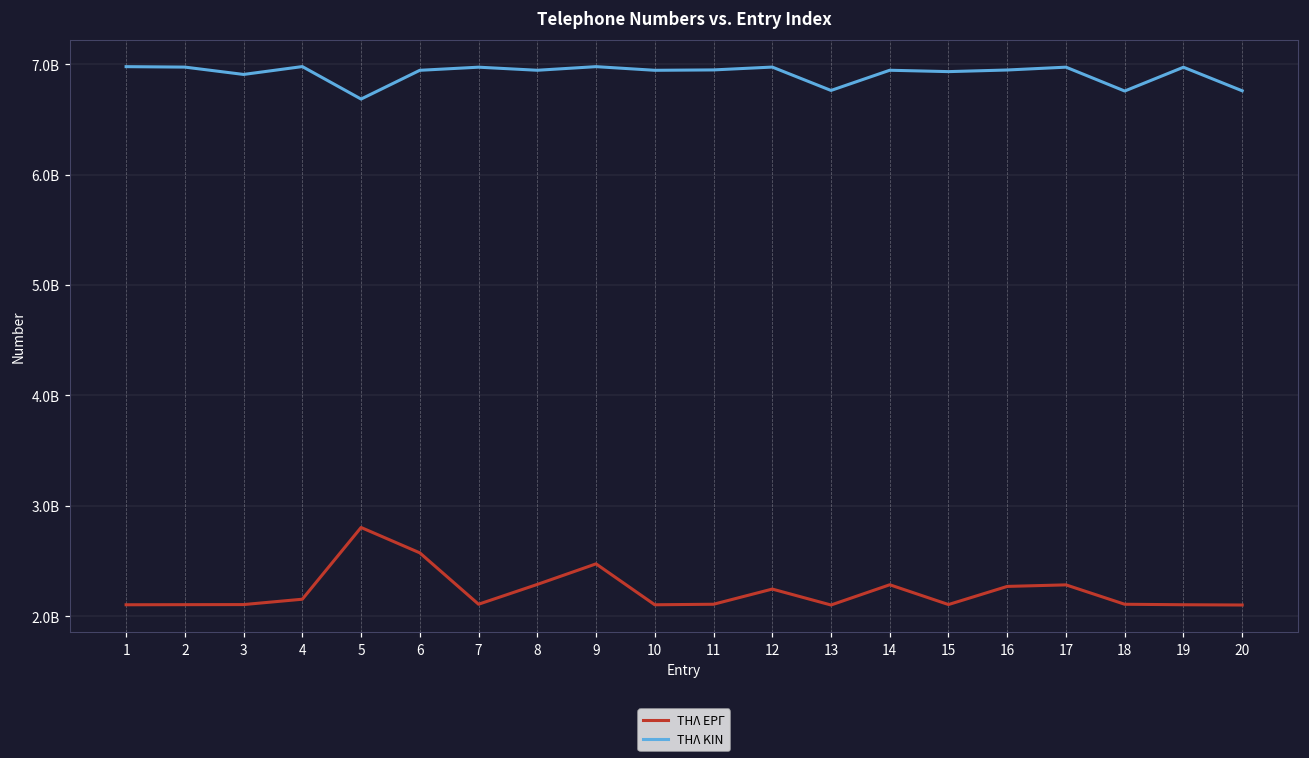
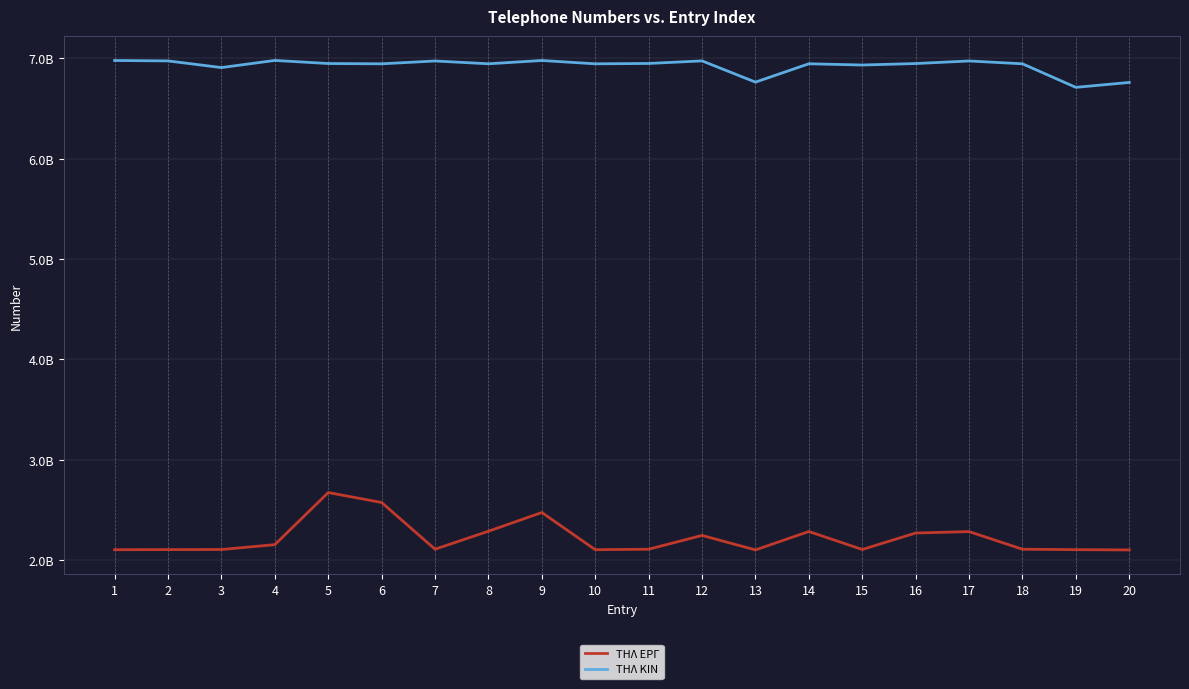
  {
    "ΤΗΛ ΕΡΓ": {
      "1": 2100000000,
      "2": 2110000000,
      "3": 2110000000,
      "4": 2160000000,
-     "5": 2800000000,
+     "5": 2670000000,
      "6": 2570000000,
      "7": 2110000000,
      "8": 2290000000,
      "9": 2480000000,
      "10": 2100000000,
      "11": 2110000000,
      "12": 2250000000,
      "13": 2100000000,
      "14": 2290000000,
      "15": 2110000000,
      "16": 2270000000,
      "17": 2290000000,
      "18": 2110000000,
      "19": 2110000000,
      "20": 2100000000
    },
    "ΤΗΛ ΚΙΝ": {
      "1": 6980000000,
      "2": 6970000000,
      "3": 6910000000,
      "4": 6980000000,
-     "5": 6680000000,
+     "5": 6950000000,
      "6": 6940000000,
      "7": 6970000000,
      "8": 6940000000,
      "9": 6980000000,
      "10": 6940000000,
      "11": 6950000000,
      "12": 6970000000,
      "13": 6760000000,
      "14": 6940000000,
      "15": 6930000000,
      "16": 6950000000,
      "17": 6970000000,
-     "18": 6760000000,
-     "19": 6970000000,
+     "18": 6940000000,
+     "19": 6710000000,
      "20": 6760000000
    }
  }
